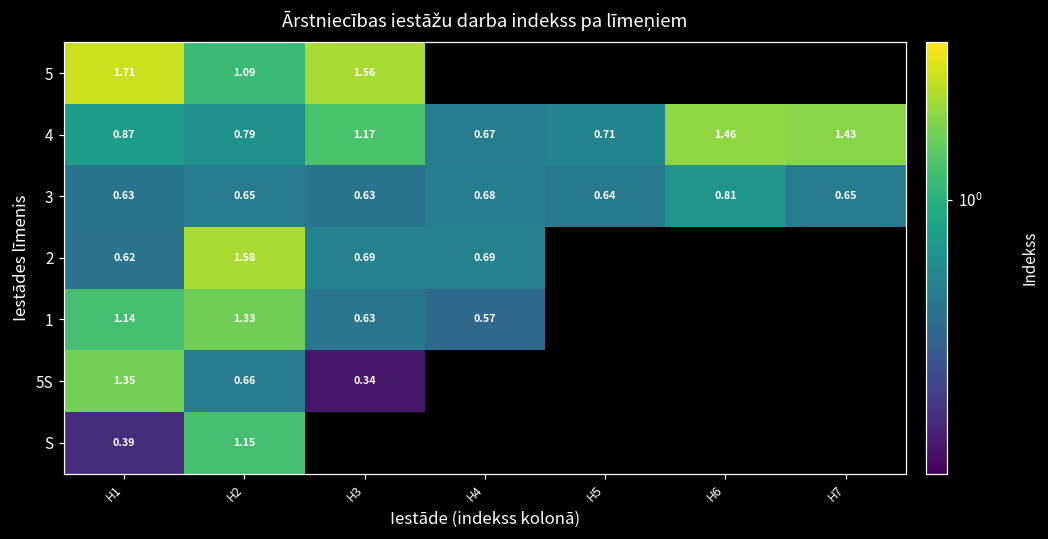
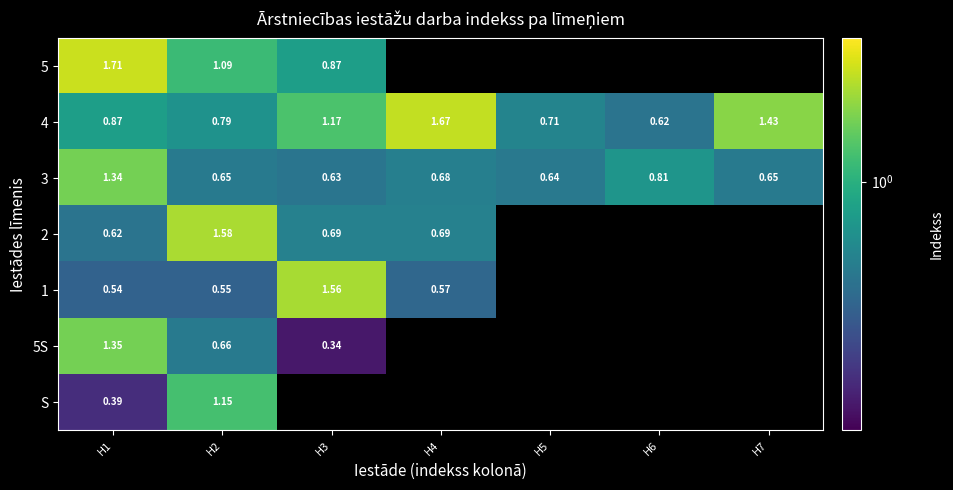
  {
    "5": {
      "H1": 1.71,
      "H2": 1.09,
-     "H3": 1.56
+     "H3": 0.87
    },
    "4": {
      "H1": 0.87,
      "H2": 0.79,
      "H3": 1.17,
-     "H4": 0.67,
+     "H4": 1.67,
      "H5": 0.71,
-     "H6": 1.46,
+     "H6": 0.62,
      "H7": 1.43
    },
    "3": {
-     "H1": 0.63,
+     "H1": 1.34,
      "H2": 0.65,
      "H3": 0.63,
      "H4": 0.68,
      "H5": 0.64,
      "H6": 0.81,
      "H7": 0.65
    },
    "2": {
      "H1": 0.62,
      "H2": 1.58,
      "H3": 0.69,
      "H4": 0.69
    },
    "1": {
-     "H1": 1.14,
-     "H2": 1.33,
-     "H3": 0.63,
+     "H1": 0.54,
+     "H2": 0.55,
+     "H3": 1.56,
      "H4": 0.57
    },
    "5S": {
      "H1": 1.35,
      "H2": 0.66,
      "H3": 0.34
    },
    "S": {
      "H1": 0.39,
      "H2": 1.15
    }
  }
